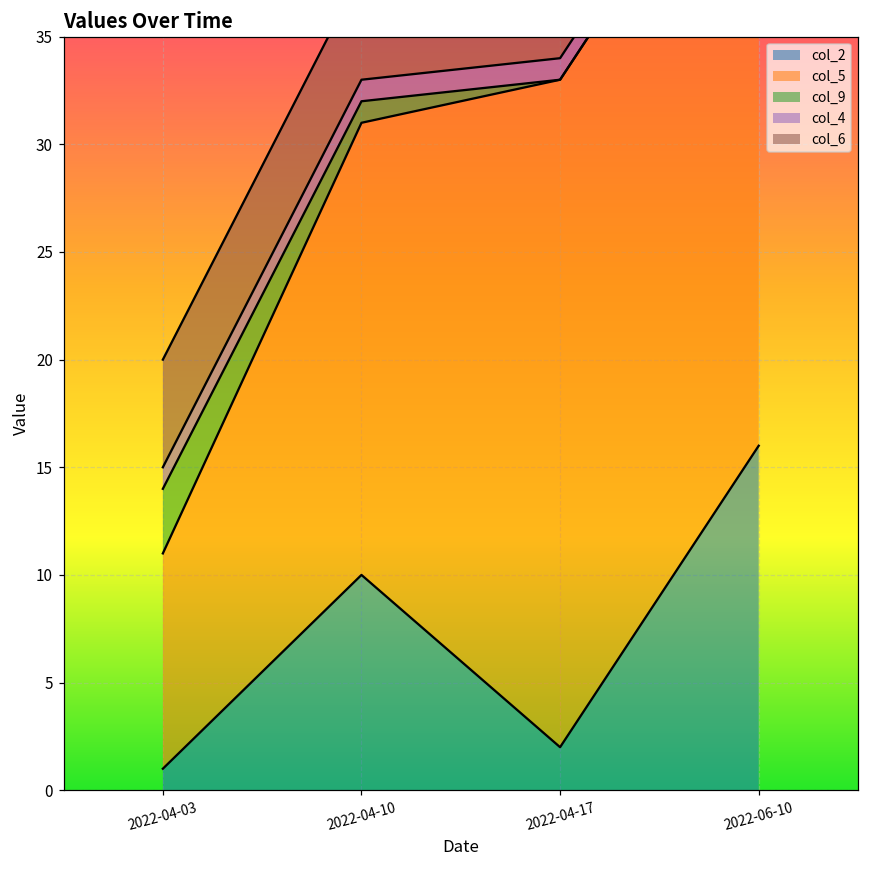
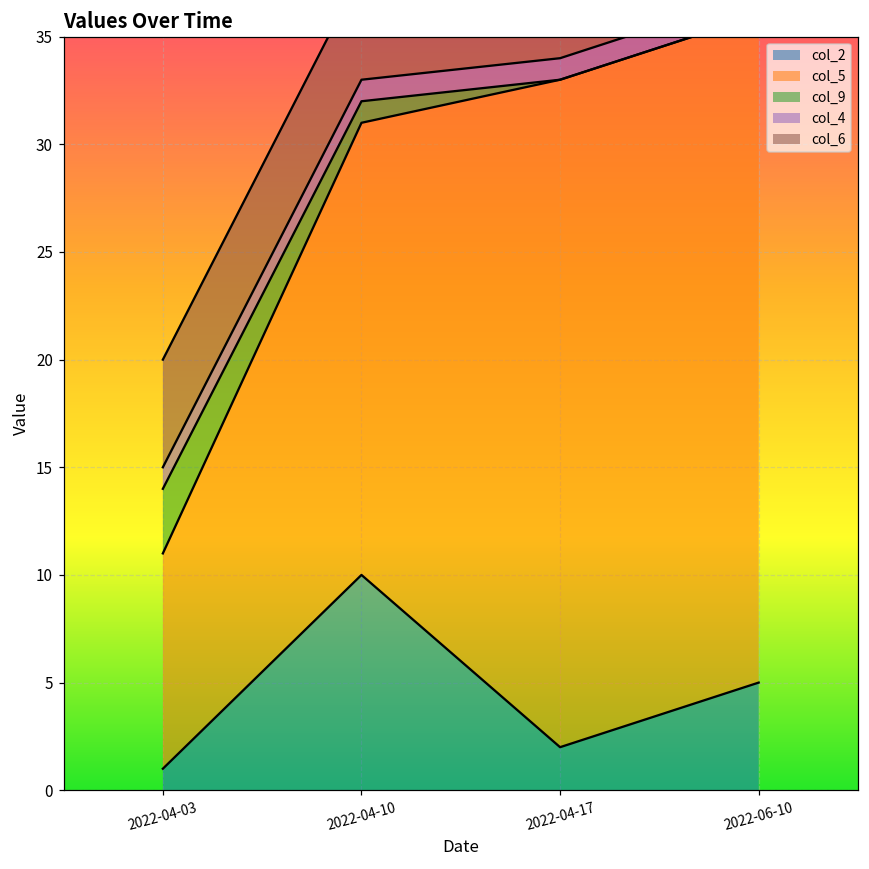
  {
    "col_2": {
      "2022-04-03": 1,
      "2022-04-10": 10,
      "2022-04-17": 2,
-     "2022-06-10": 16
+     "2022-06-10": 5
    },
    "col_5": {
      "2022-04-03": 10,
      "2022-04-10": 21
    },
    "col_9": {
      "2022-04-03": 3,
      "2022-04-10": 1
    },
    "col_4": {
      "2022-04-03": 1,
      "2022-04-10": 1,
      "2022-04-17": 1
    },
    "col_6": {
      "2022-04-03": 5
    }
  }
